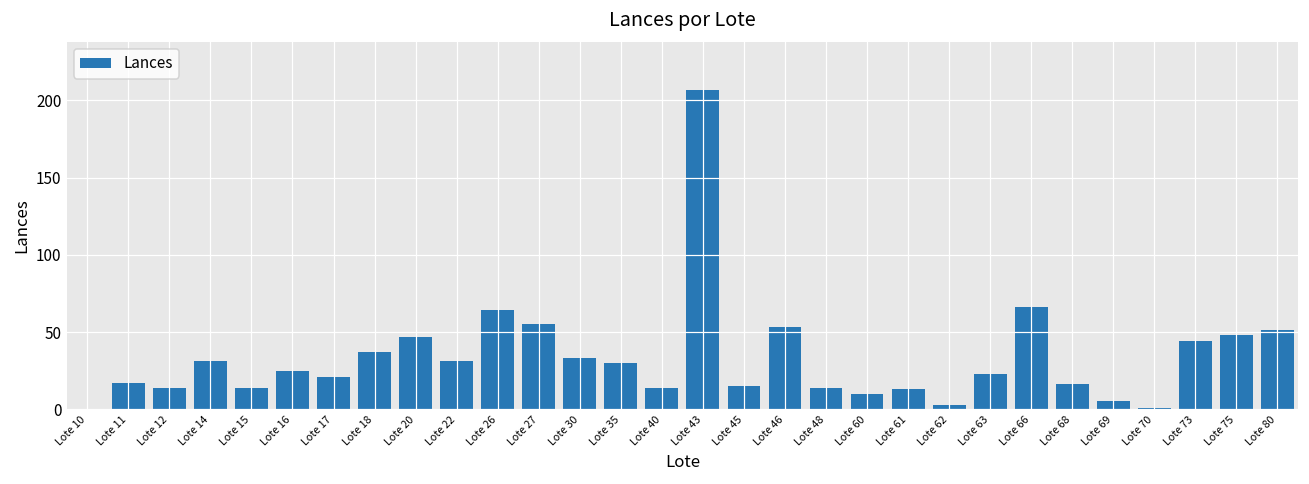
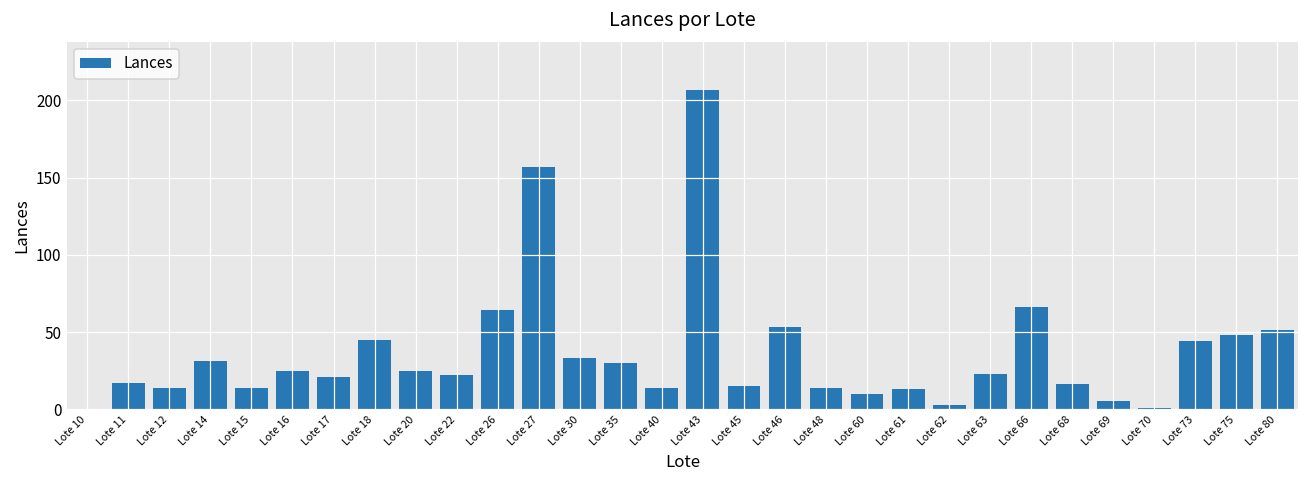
  {
    "Lote 10": 0,
    "Lote 11": 17,
    "Lote 12": 14,
    "Lote 14": 31,
    "Lote 15": 14,
    "Lote 16": 25,
    "Lote 17": 21,
-   "Lote 18": 37,
-   "Lote 20": 47,
-   "Lote 22": 31,
+   "Lote 18": 45,
+   "Lote 20": 25,
+   "Lote 22": 22,
    "Lote 26": 64,
-   "Lote 27": 55,
+   "Lote 27": 157,
    "Lote 30": 33,
    "Lote 35": 30,
    "Lote 40": 14,
    "Lote 43": 207,
    "Lote 45": 15,
    "Lote 46": 53,
    "Lote 48": 14,
    "Lote 60": 10,
    "Lote 61": 13,
    "Lote 62": 3,
    "Lote 63": 23,
    "Lote 66": 66,
    "Lote 68": 16,
    "Lote 69": 5,
    "Lote 73": 44,
    "Lote 75": 48,
    "Lote 80": 51
  }
